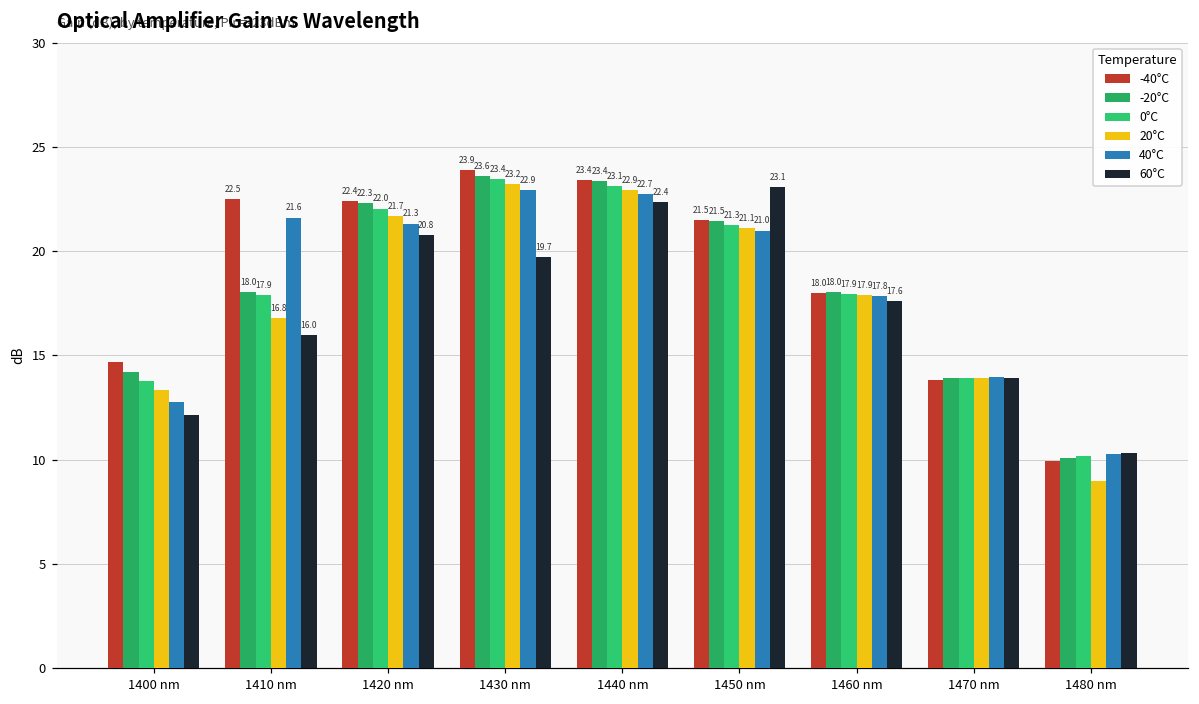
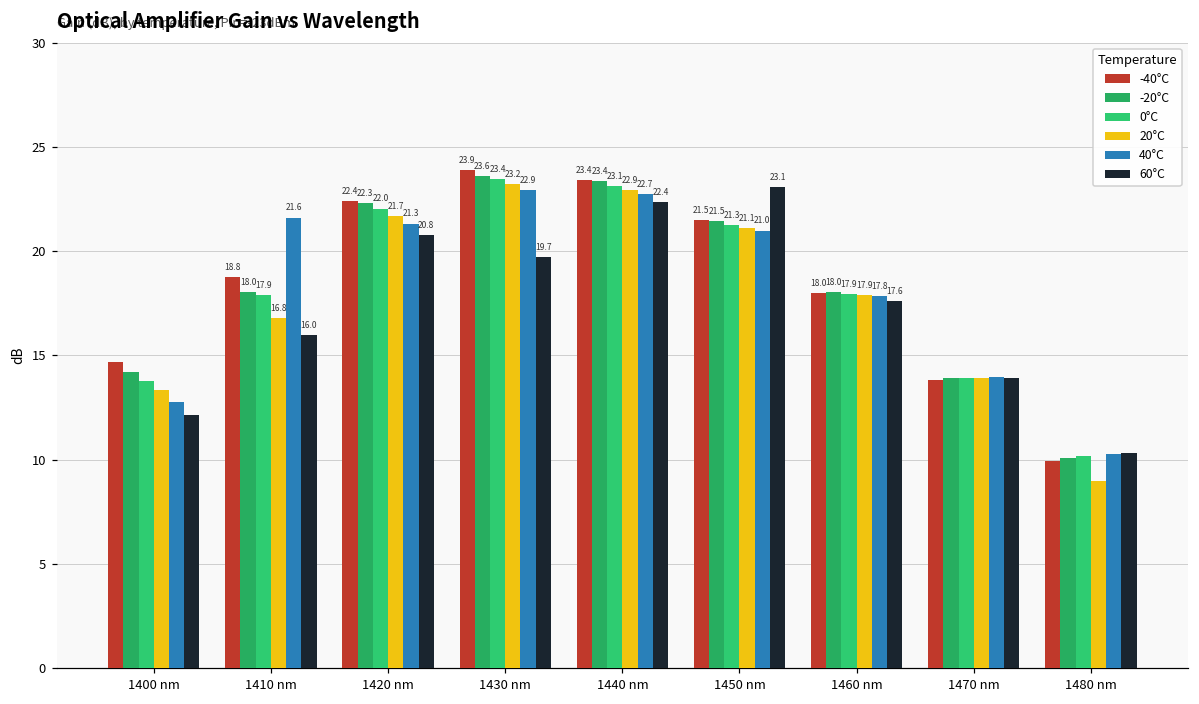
  {
    "-40°C": {
-     "1410 nm": 22.5,
+     "1410 nm": 18.8,
      "1420 nm": 22.4,
      "1430 nm": 23.9,
      "1440 nm": 23.4,
      "1450 nm": 21.5,
      "1460 nm": 18.0
    },
    "20°C": {
      "1410 nm": 16.8,
      "1420 nm": 21.7,
      "1430 nm": 23.2,
      "1440 nm": 22.9,
      "1450 nm": 21.1,
      "1460 nm": 17.9
    },
    "40°C": {
      "1410 nm": 21.6,
      "1420 nm": 21.3,
      "1430 nm": 22.9,
      "1440 nm": 22.7,
      "1450 nm": 21.0,
      "1460 nm": 17.8
    },
    "60°C": {
      "1410 nm": 16.0,
      "1420 nm": 20.8,
      "1430 nm": 19.7,
      "1440 nm": 22.4,
      "1450 nm": 23.1,
      "1460 nm": 17.6
    }
  }
